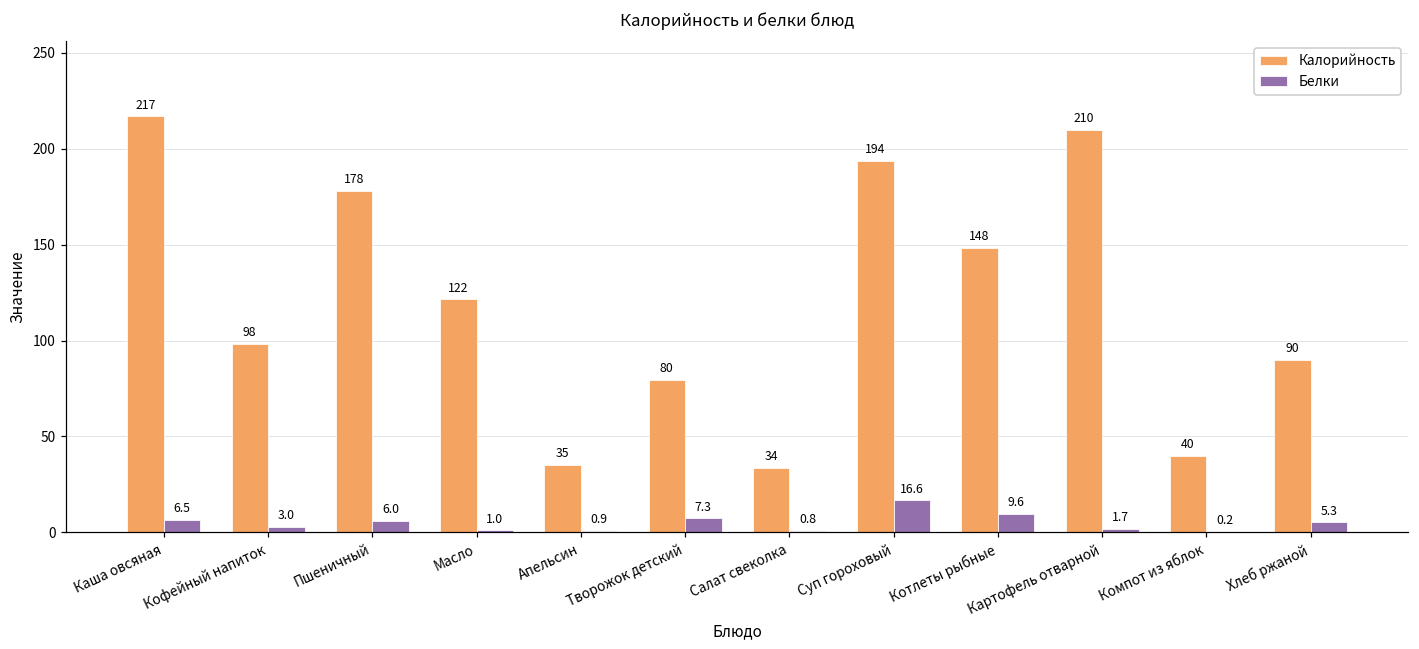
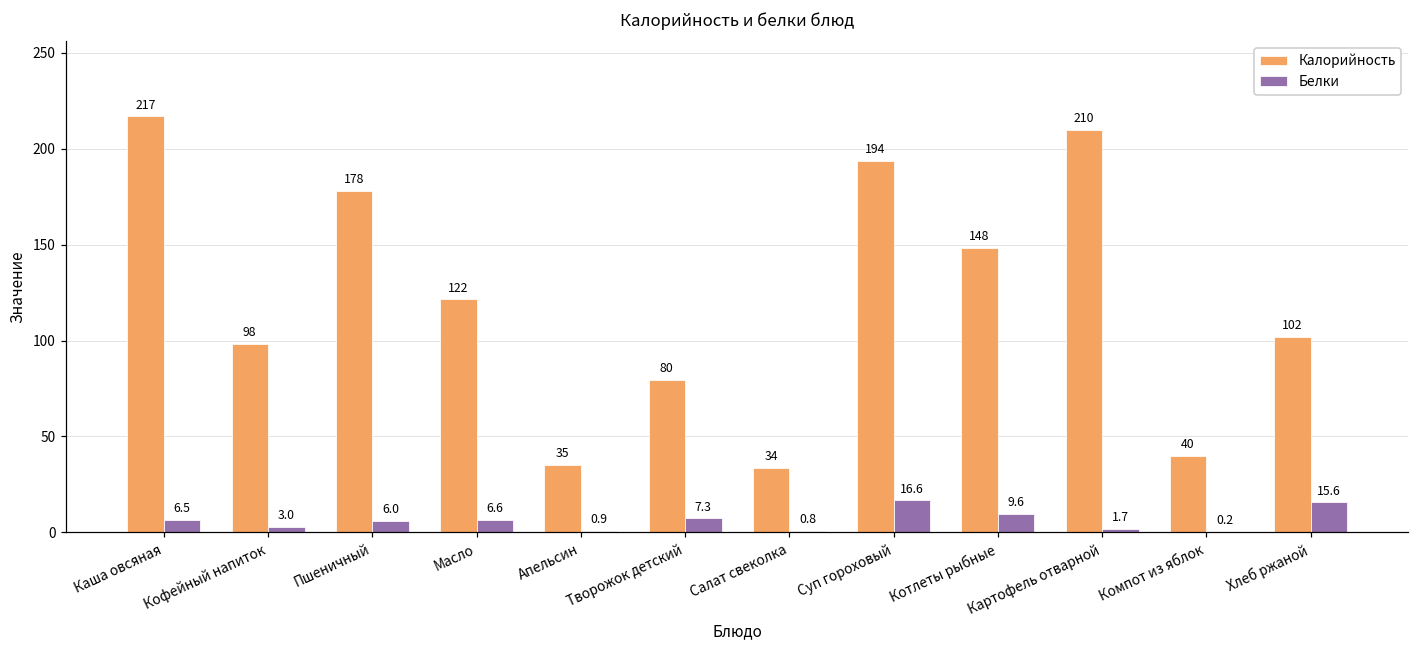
  {
    "Калорийность": {
      "Каша овсяная": 217,
      "Кофейный напиток": 98,
      "Пшеничный": 178,
      "Масло": 122,
      "Апельсин": 35,
      "Творожок детский": 80,
      "Салат свеколка": 34,
      "Суп гороховый": 194,
      "Котлеты рыбные": 148,
      "Картофель отварной": 210,
      "Компот из яблок": 40,
-     "Хлеб ржаной": 90
+     "Хлеб ржаной": 102
    },
    "Белки": {
      "Каша овсяная": 6.5,
      "Кофейный напиток": 3.0,
      "Пшеничный": 6.0,
-     "Масло": 1.0,
+     "Масло": 6.6,
      "Апельсин": 0.9,
      "Творожок детский": 7.3,
      "Салат свеколка": 0.8,
      "Суп гороховый": 16.6,
      "Котлеты рыбные": 9.6,
      "Картофель отварной": 1.7,
      "Компот из яблок": 0.2,
-     "Хлеб ржаной": 5.3
+     "Хлеб ржаной": 15.6
    }
  }
